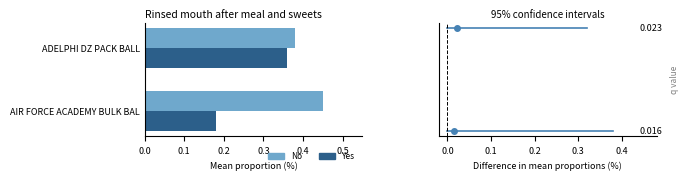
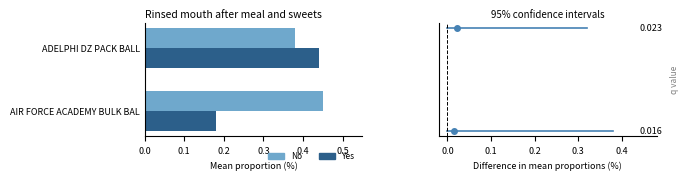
  {
    "Rinsed mouth after meal and sweets": {
      "No": {
        "ADELPHI DZ PACK BALL": 0.38,
        "AIR FORCE ACADEMY BULK BAL": 0.45
      },
      "Yes": {
-       "ADELPHI DZ PACK BALL": 0.36,
+       "ADELPHI DZ PACK BALL": 0.44,
        "AIR FORCE ACADEMY BULK BAL": 0.18
      }
    }
  }
